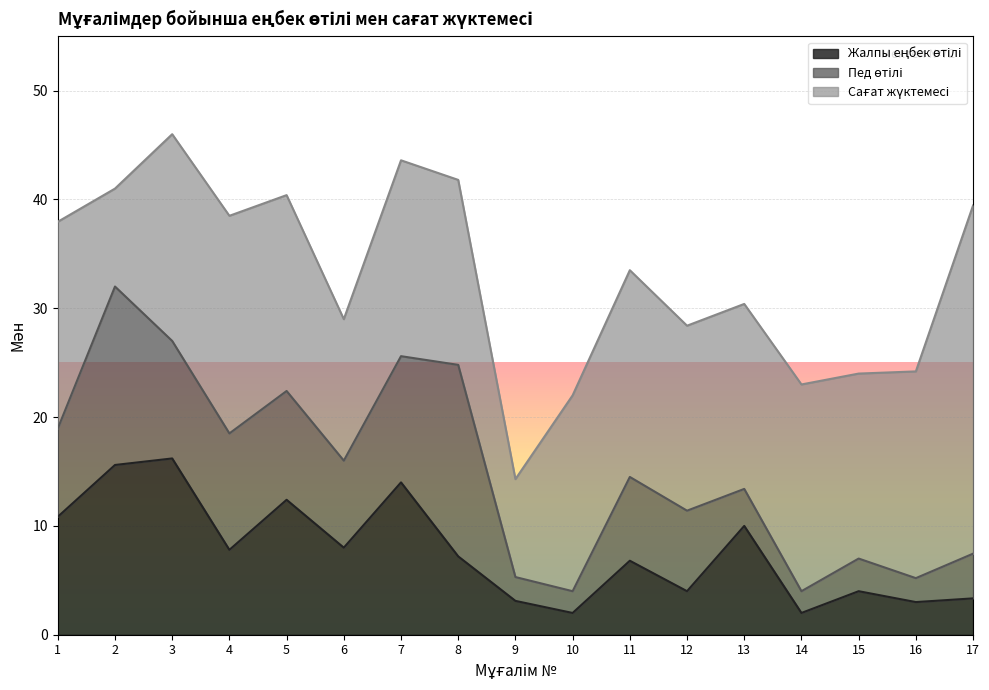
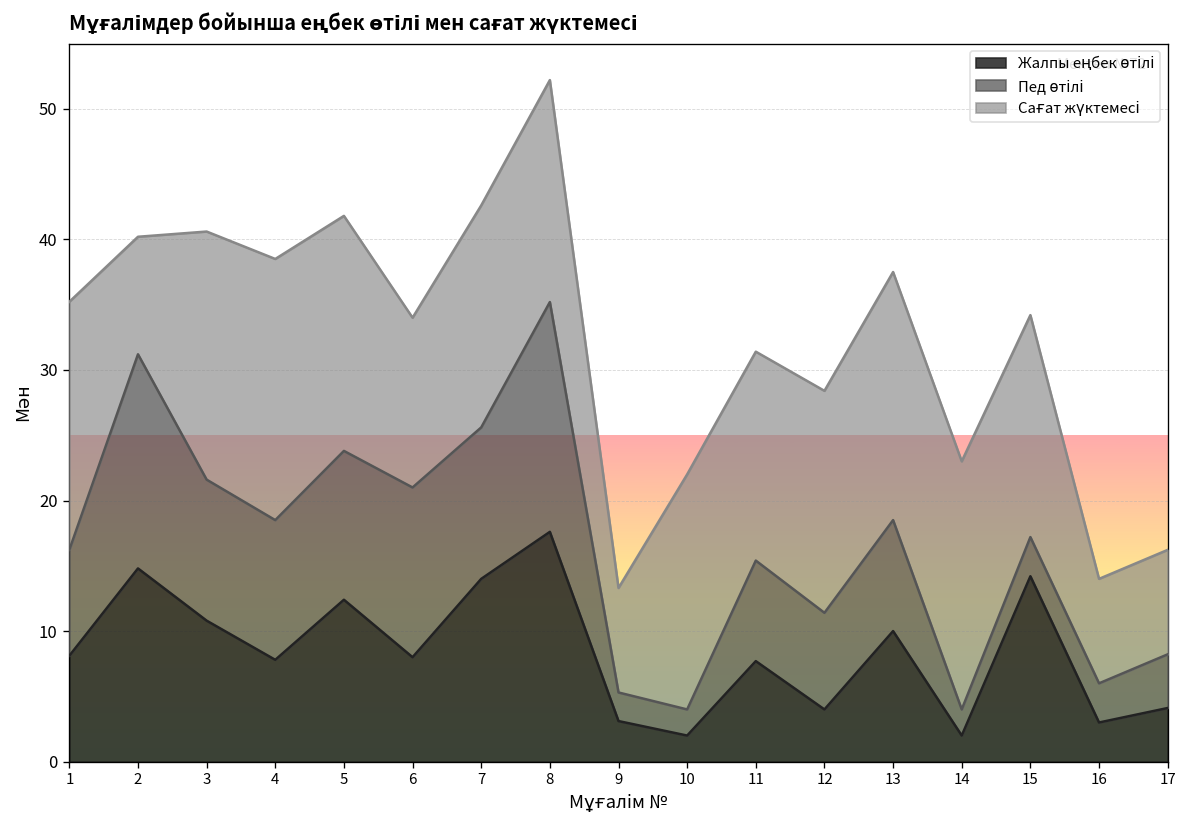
  {
    "Жалпы еңбек өтілі": {
-     "1": 10.8,
-     "2": 15.6,
-     "3": 16.2,
+     "1": 8.1,
+     "2": 14.8,
+     "3": 10.8,
      "4": 7.8,
      "5": 12.4,
      "6": 8.0,
      "7": 14.0,
-     "8": 7.2,
+     "8": 17.6,
      "9": 3.1,
      "10": 2.0,
-     "11": 6.8,
+     "11": 7.7,
      "12": 4.0,
      "13": 10.0,
      "14": 2.0,
-     "15": 4.0,
+     "15": 14.2,
      "16": 3.0,
-     "17": 3.3
+     "17": 4.1
    },
    "Пед өтілі": {
      "1": 8.1,
      "2": 16.4,
      "3": 10.8,
      "4": 10.7,
-     "5": 10.0,
-     "6": 8,
+     "5": 11.4,
+     "6": 13,
      "7": 11.6,
      "8": 17.6,
      "9": 2.2,
      "10": 2.0,
      "11": 7.7,
      "12": 7.4,
-     "13": 3.4,
+     "13": 8.5,
      "14": 2.0,
      "15": 3.0,
-     "16": 2.2,
+     "16": 3.0,
      "17": 4.1
    },
    "Сағат жүктемесі": {
      "1": 19,
      "2": 9,
      "3": 19,
      "4": 20,
      "5": 18,
      "6": 13,
-     "7": 18,
+     "7": 17,
      "8": 17,
-     "9": 9,
+     "9": 8,
      "10": 18,
-     "11": 19,
+     "11": 16,
      "12": 17,
-     "13": 17,
+     "13": 19,
      "14": 19,
      "15": 17,
-     "16": 19,
-     "17": 32
+     "16": 8,
+     "17": 8
    }
  }
